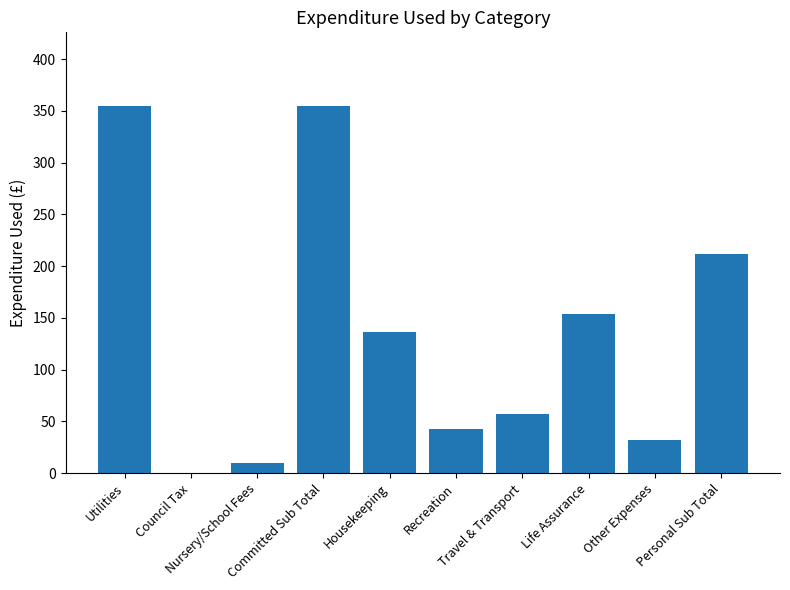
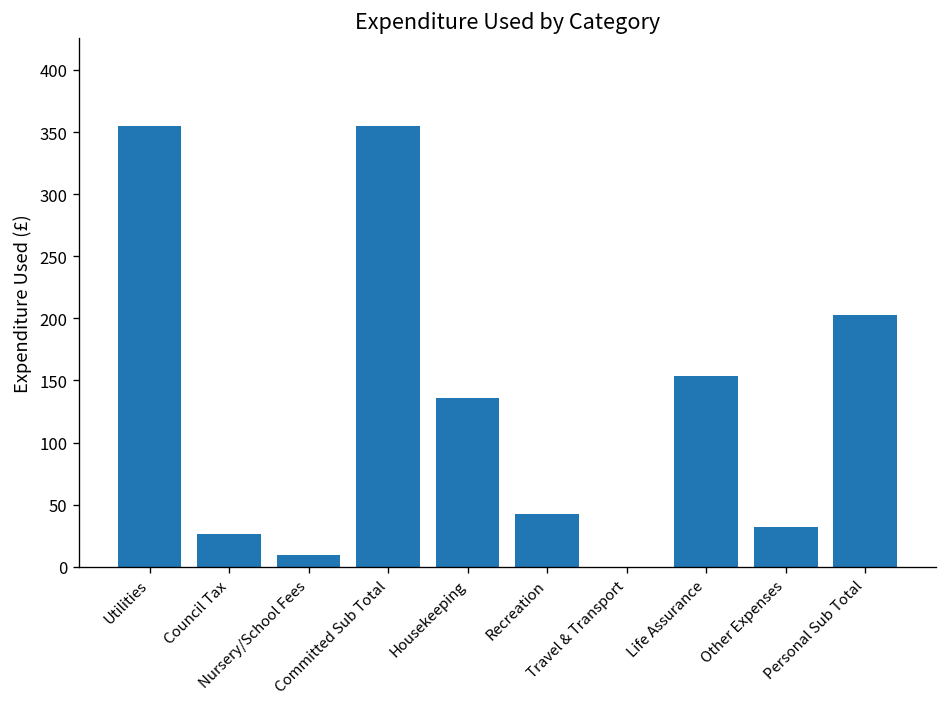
  {
    "Utilities": 355,
-   "Council Tax": 0,
+   "Council Tax": 26,
    "Nursery/School Fees": 10,
    "Committed Sub Total": 355,
    "Housekeeping": 136,
    "Recreation": 42,
-   "Travel & Transport": 57,
+   "Travel & Transport": 0,
    "Life Assurance": 154,
    "Other Expenses": 32,
-   "Personal Sub Total": 212
+   "Personal Sub Total": 202
  }
